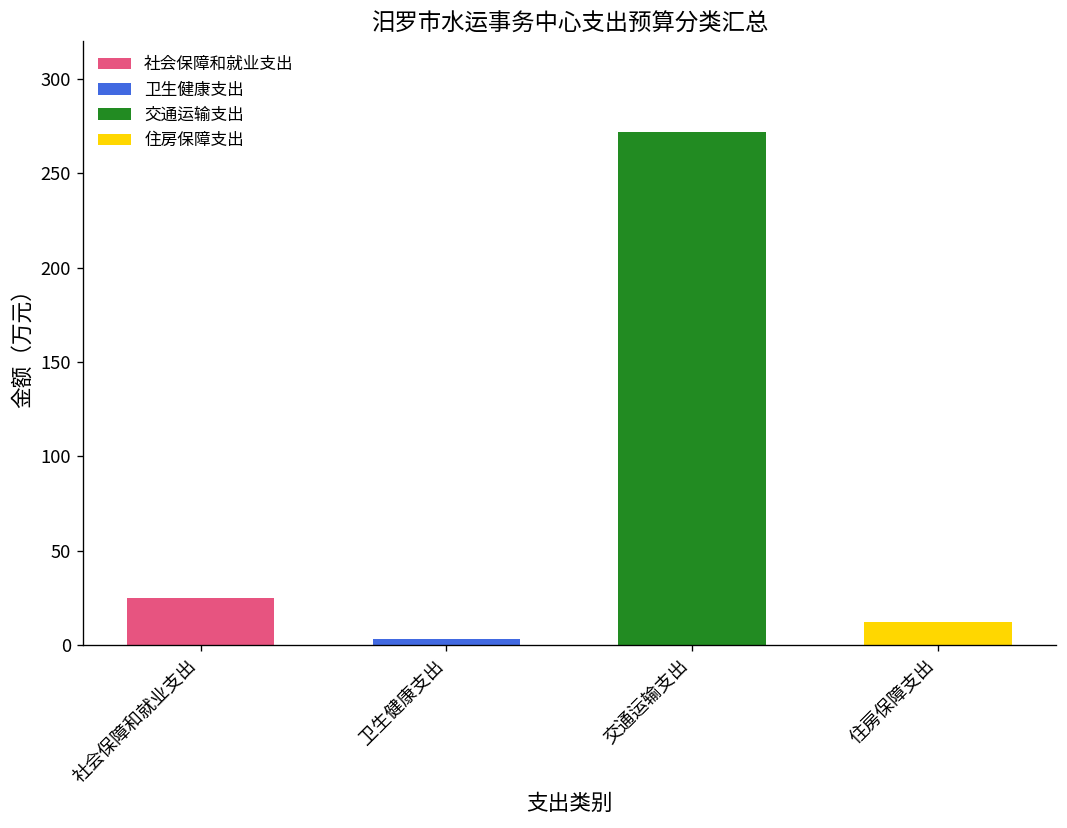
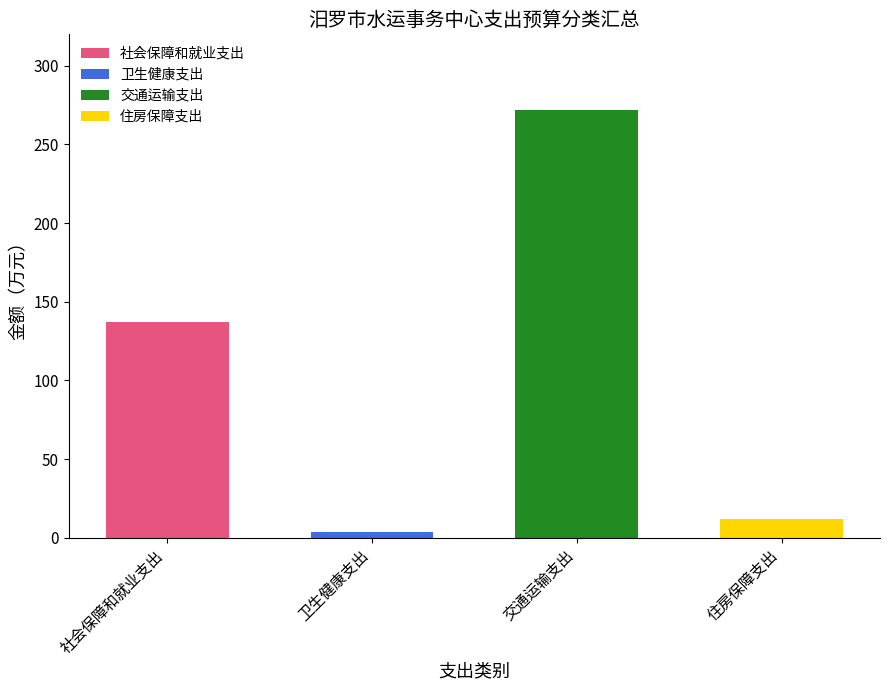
  {
-   "社会保障和就业支出": 25,
+   "社会保障和就业支出": 137,
    "卫生健康支出": 3,
    "交通运输支出": 272,
    "住房保障支出": 12
  }
